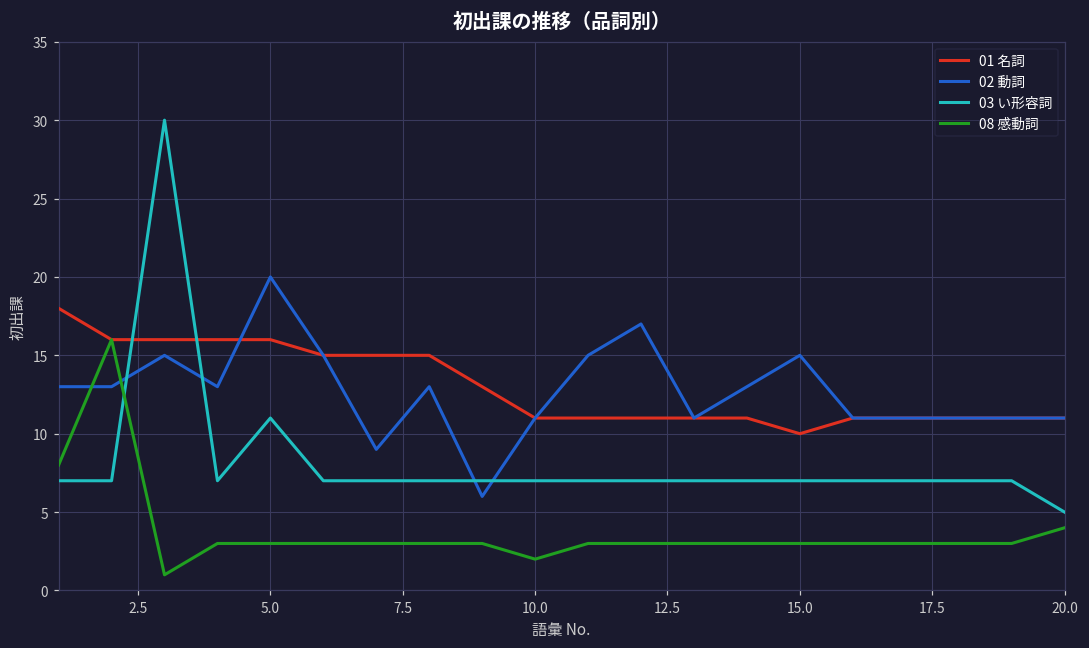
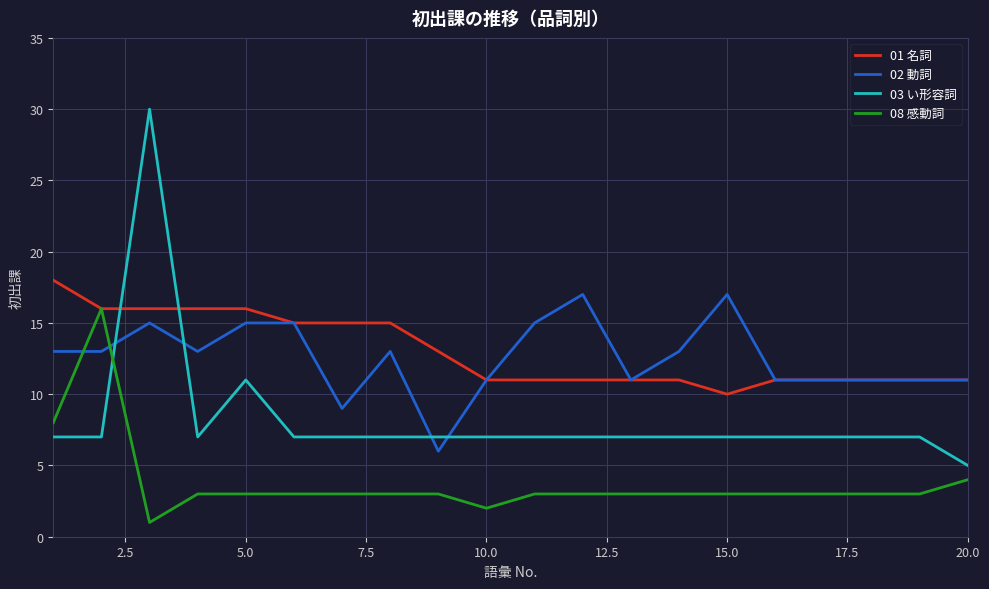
  {
    "01 名詞": {
      "5.0": 16,
      "15.0": 10
    },
    "02 動詞": {
-     "5.0": 20,
-     "15.0": 15
+     "5.0": 15,
+     "15.0": 17
    },
    "03 い形容詞": {
      "5.0": 11,
      "10.0": 7,
      "15.0": 7,
      "20.0": 5
    },
    "08 感動詞": {
      "5.0": 3,
      "10.0": 2,
      "15.0": 3,
      "20.0": 4
    }
  }
